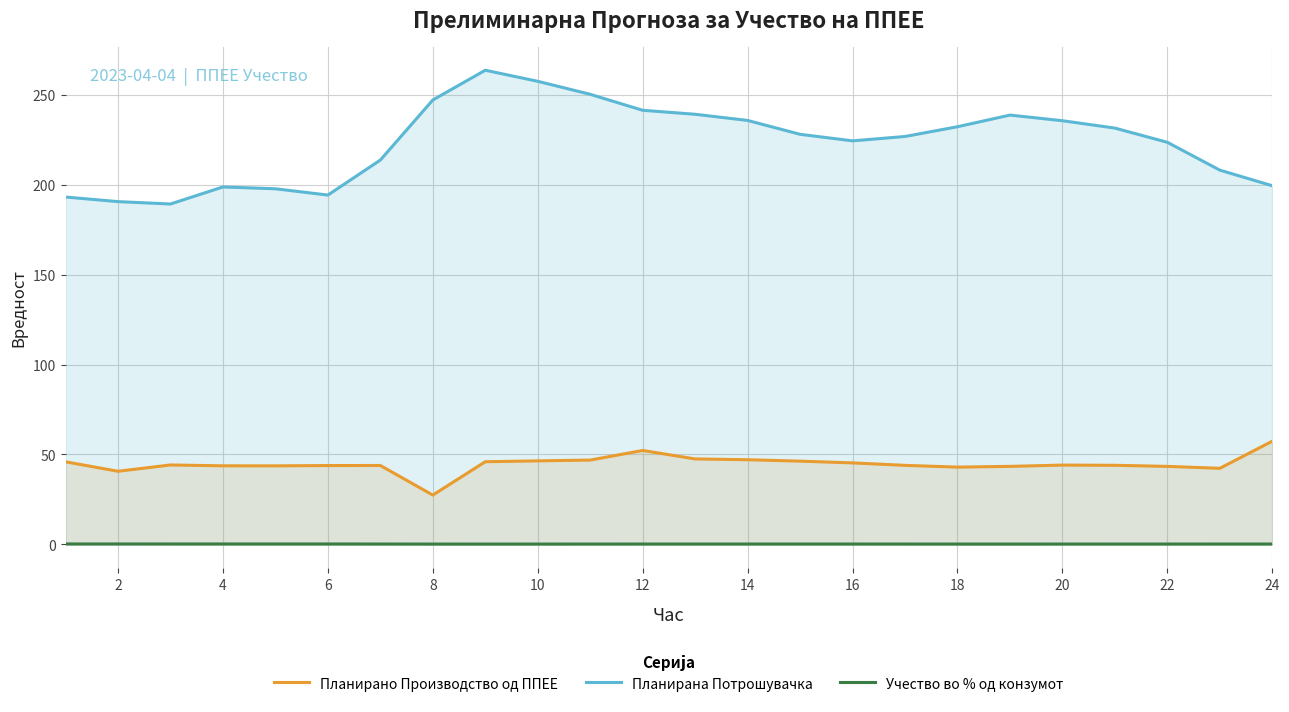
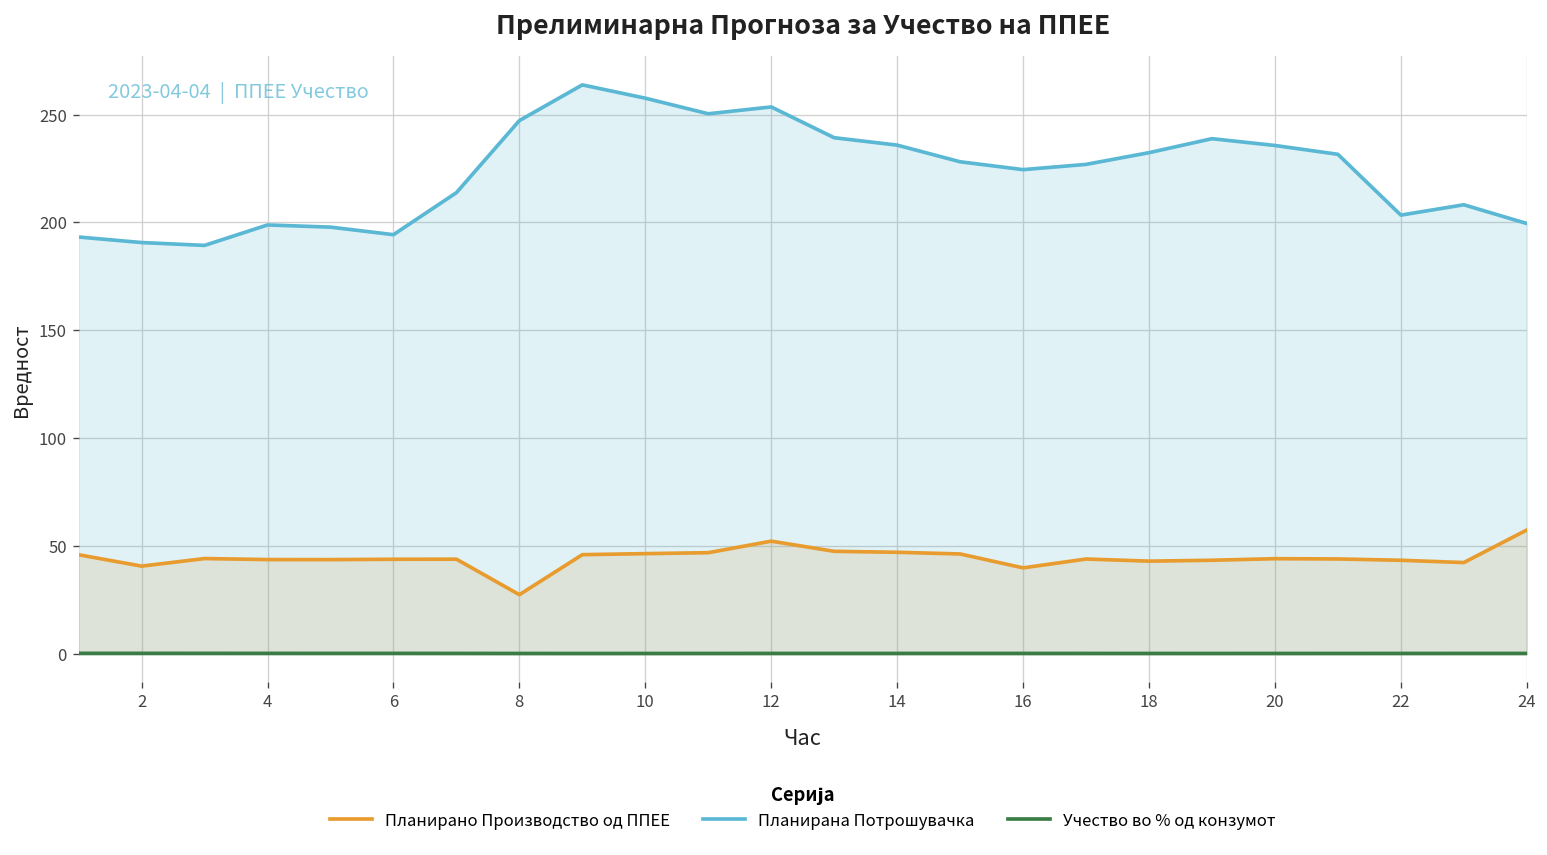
  {
    "Планирано Производство од ППЕЕ": {
      "2": 41,
      "4": 44,
      "6": 44,
      "8": 27,
      "10": 46,
      "12": 52,
      "14": 47,
-     "16": 45,
+     "16": 40,
      "18": 43,
      "20": 44,
      "22": 43,
      "24": 57
    },
    "Планирана Потрошувачка": {
      "2": 191,
      "4": 199,
      "6": 194,
      "8": 247,
      "10": 258,
-     "12": 241,
+     "12": 254,
      "14": 236,
      "16": 224,
      "18": 232,
      "20": 236,
-     "22": 224,
+     "22": 203,
      "24": 199
    },
    "Учество во % од конзумот": {
      "2": 0,
      "4": 0,
      "6": 0,
      "8": 0,
      "10": 0,
      "12": 0,
      "14": 0,
      "16": 0,
      "18": 0,
      "20": 0,
      "22": 0,
      "24": 0
    }
  }
